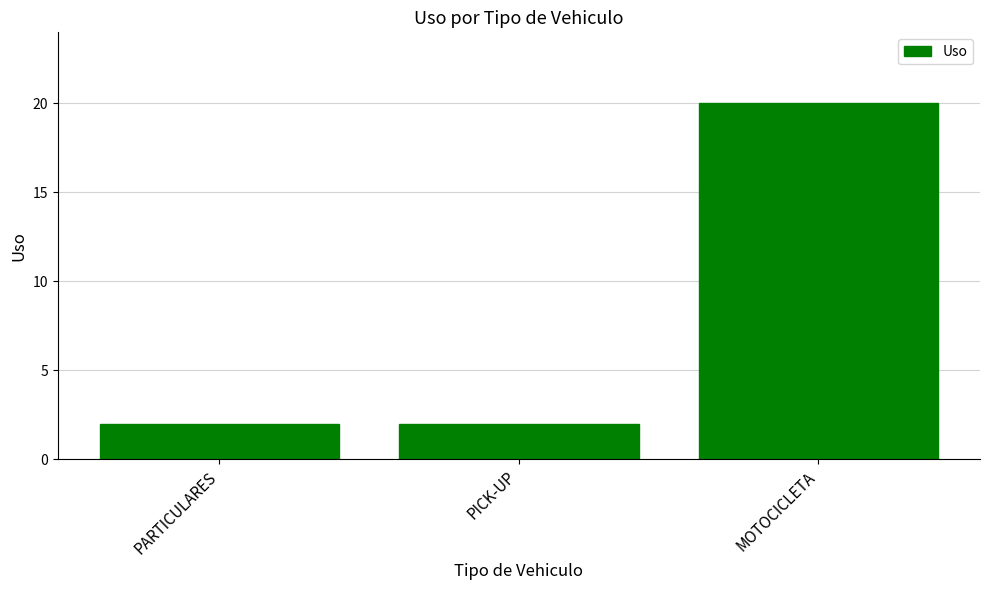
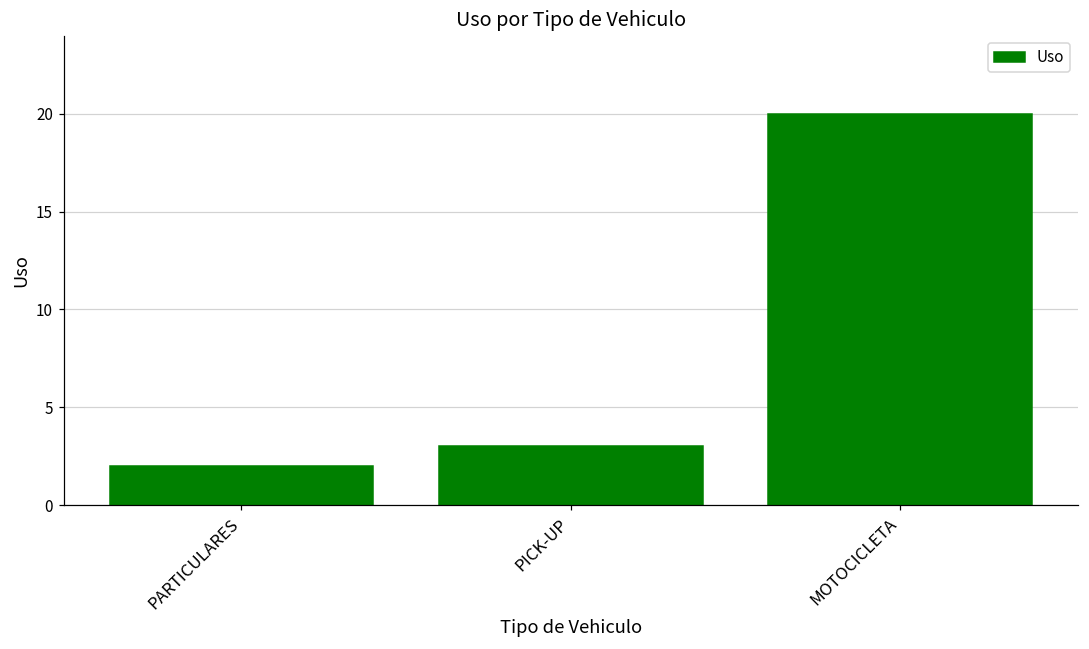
  {
    "PARTICULARES": 2,
-   "PICK-UP": 2,
+   "PICK-UP": 3,
    "MOTOCICLETA": 20
  }
